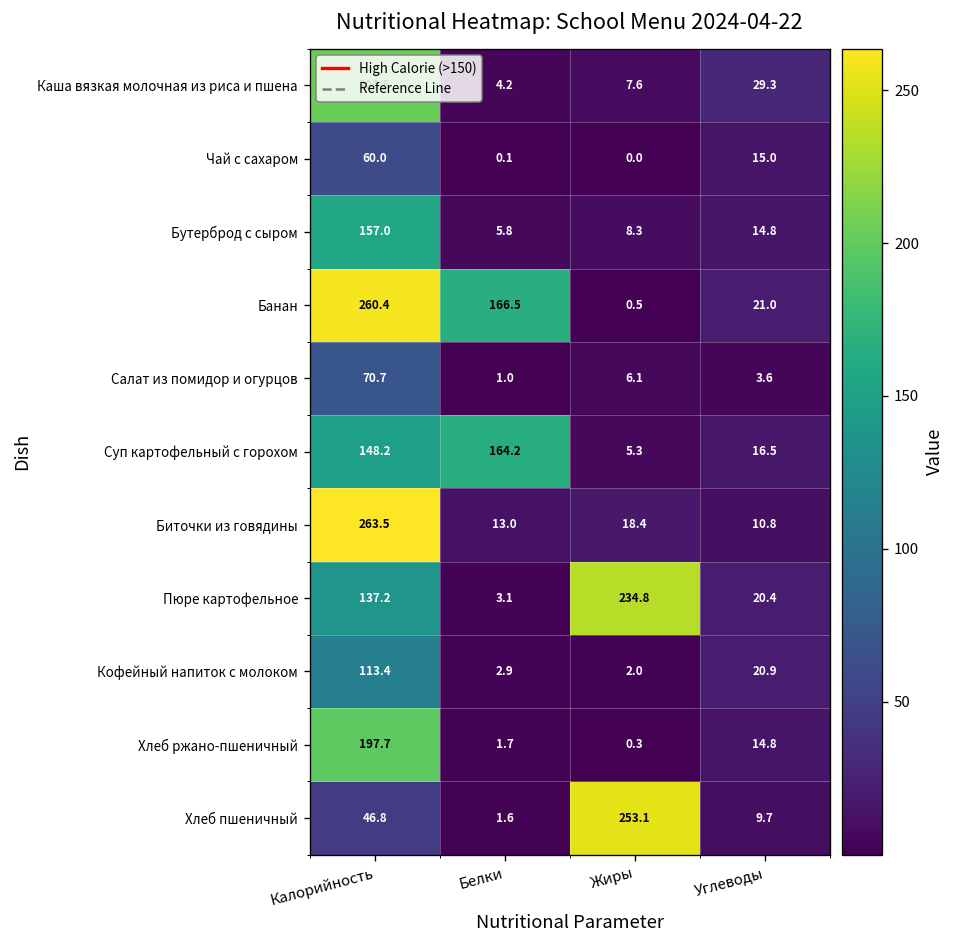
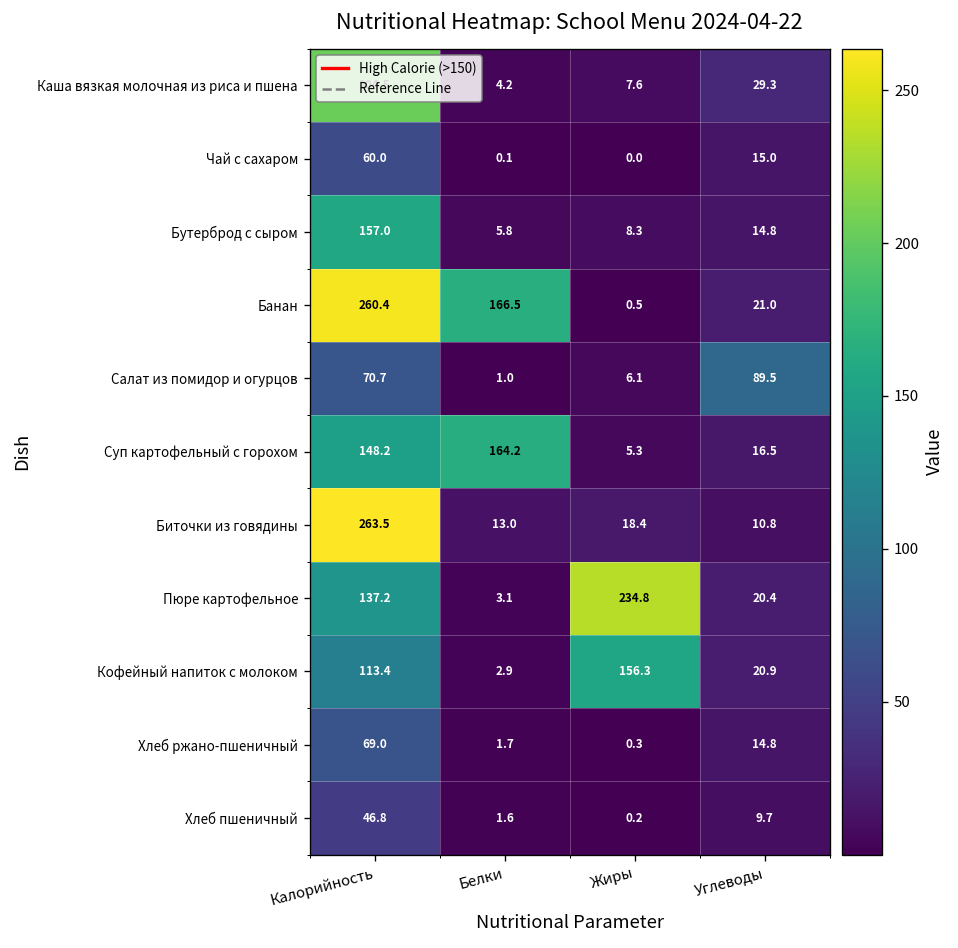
  {
    "Каша вязкая молочная из риса и пшена": {
      "Белки": 4.2,
      "Жиры": 7.6,
      "Углеводы": 29.3
    },
    "Чай с сахаром": {
      "Калорийность": 60.0,
      "Белки": 0.1,
      "Жиры": 0.0,
      "Углеводы": 15.0
    },
    "Бутерброд с сыром": {
      "Калорийность": 157.0,
      "Белки": 5.8,
      "Жиры": 8.3,
      "Углеводы": 14.8
    },
    "Банан": {
      "Калорийность": 260.4,
      "Белки": 166.5,
      "Жиры": 0.5,
      "Углеводы": 21.0
    },
    "Салат из помидор и огурцов": {
      "Калорийность": 70.7,
      "Белки": 1.0,
      "Жиры": 6.1,
-     "Углеводы": 3.6
+     "Углеводы": 89.5
    },
    "Суп картофельный с горохом": {
      "Калорийность": 148.2,
      "Белки": 164.2,
      "Жиры": 5.3,
      "Углеводы": 16.5
    },
    "Биточки из говядины": {
      "Калорийность": 263.5,
      "Белки": 13.0,
      "Жиры": 18.4,
      "Углеводы": 10.8
    },
    "Пюре картофельное": {
      "Калорийность": 137.2,
      "Белки": 3.1,
      "Жиры": 234.8,
      "Углеводы": 20.4
    },
    "Кофейный напиток с молоком": {
      "Калорийность": 113.4,
      "Белки": 2.9,
-     "Жиры": 2.0,
+     "Жиры": 156.3,
      "Углеводы": 20.9
    },
    "Хлеб ржано-пшеничный": {
-     "Калорийность": 197.7,
+     "Калорийность": 69.0,
      "Белки": 1.7,
      "Жиры": 0.3,
      "Углеводы": 14.8
    },
    "Хлеб пшеничный": {
      "Калорийность": 46.8,
      "Белки": 1.6,
-     "Жиры": 253.1,
+     "Жиры": 0.2,
      "Углеводы": 9.7
    }
  }
